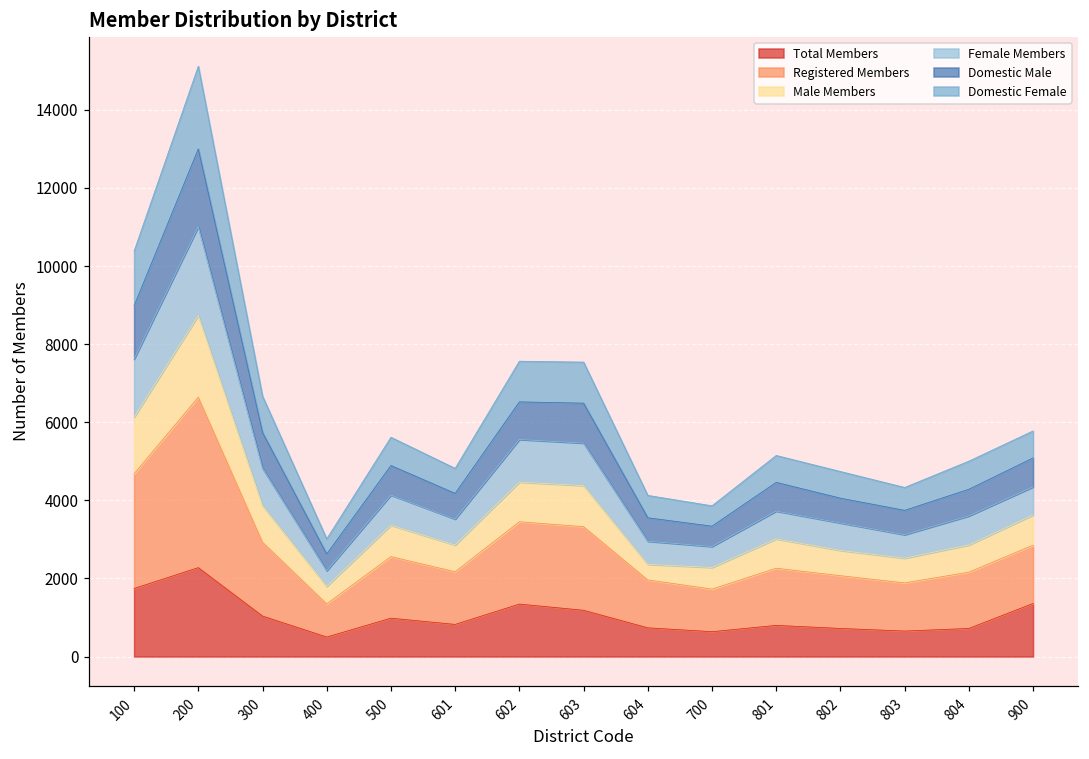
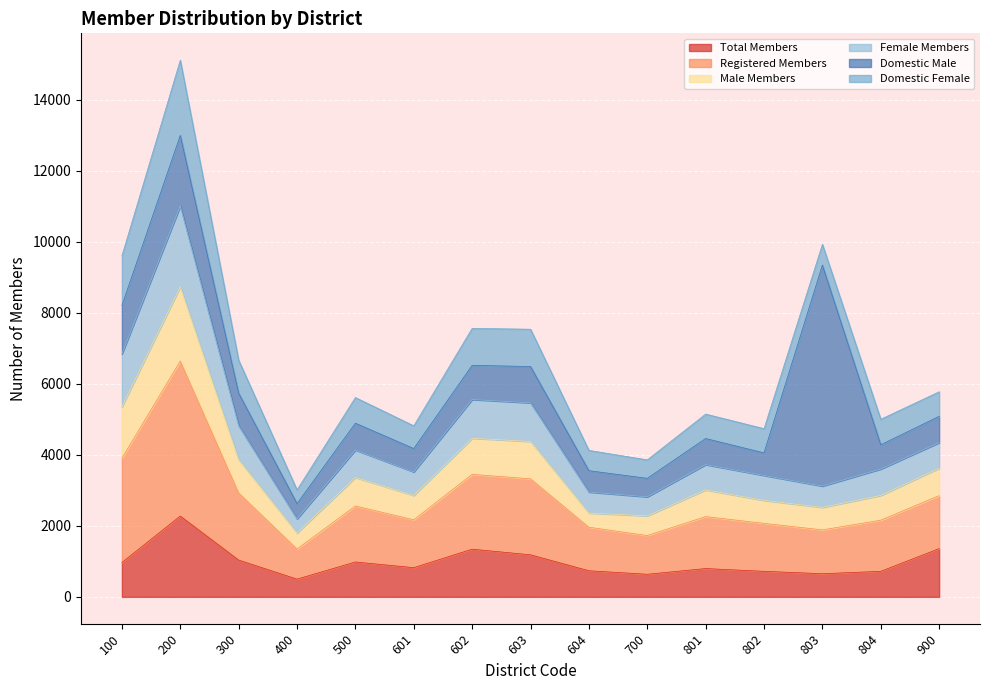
  {
    "Total Members": {
-     "100": 1700,
+     "100": 1000,
      "200": 2300,
      "300": 1000,
      "400": 500,
      "500": 1000,
      "601": 800,
      "602": 1300,
      "603": 1200,
      "604": 700,
      "700": 600,
      "801": 800,
      "802": 700,
      "803": 700,
      "804": 700,
      "900": 1400
    },
    "Registered Members": {
      "100": 2900,
      "200": 4400,
      "300": 1900,
      "400": 800,
      "500": 1600,
      "601": 1300,
      "602": 2100,
      "603": 2100,
      "604": 1200,
      "700": 1100,
      "801": 1500,
      "802": 1400,
      "803": 1200,
      "804": 1400,
      "900": 1500
    },
    "Male Members": {
      "100": 1400,
      "200": 2100,
      "300": 900,
      "400": 500,
      "500": 800,
      "601": 700,
      "602": 1000,
      "603": 1100,
      "604": 400,
      "700": 600,
      "801": 800,
      "802": 600,
      "803": 600,
      "804": 700,
      "900": 800
    },
    "Domestic Male": {
      "100": 1400,
      "200": 2000,
      "300": 900,
      "400": 400,
      "500": 800,
      "601": 700,
      "602": 1000,
      "603": 1000,
      "604": 600,
      "700": 500,
      "801": 700,
      "802": 600,
-     "803": 600,
+     "803": 6200,
      "804": 700,
      "900": 700
    }
  }
